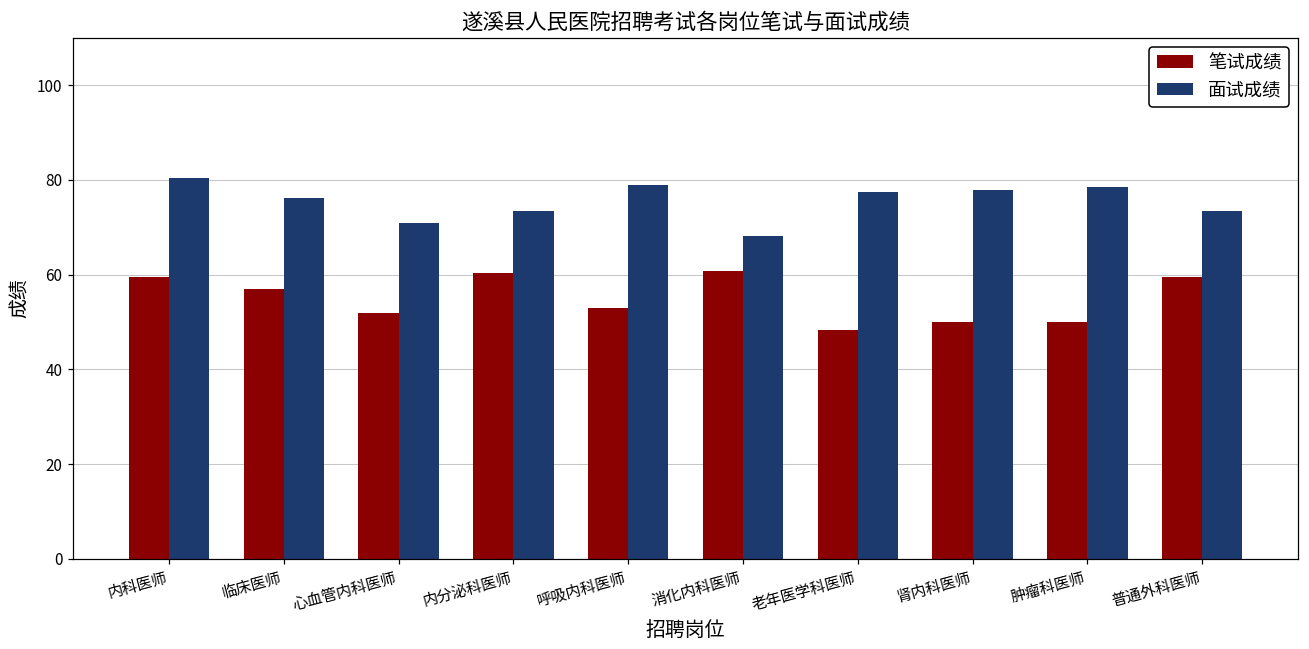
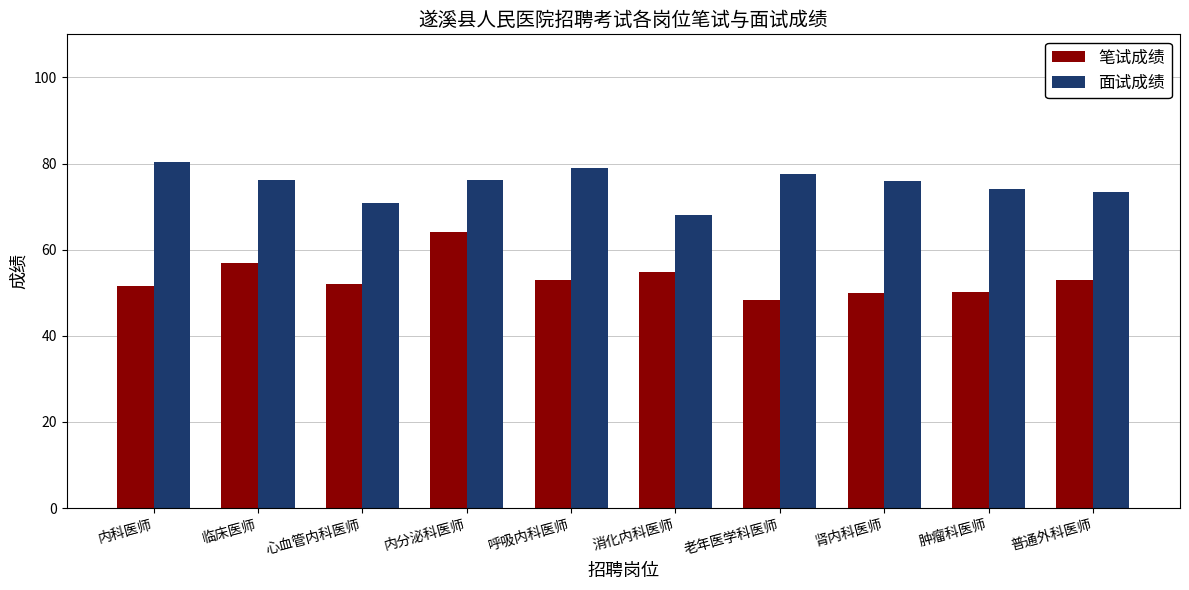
  {
    "笔试成绩": {
-     "内科医师": 59,
+     "内科医师": 52,
      "临床医师": 57,
      "心血管内科医师": 52,
-     "内分泌科医师": 60,
+     "内分泌科医师": 64,
      "呼吸内科医师": 53,
-     "消化内科医师": 61,
+     "消化内科医师": 55,
      "老年医学科医师": 48,
      "肾内科医师": 50,
      "肿瘤科医师": 50,
-     "普通外科医师": 60
+     "普通外科医师": 53
    },
    "面试成绩": {
      "内科医师": 80,
      "临床医师": 76,
      "心血管内科医师": 71,
-     "内分泌科医师": 73,
+     "内分泌科医师": 76,
      "呼吸内科医师": 79,
      "消化内科医师": 68,
      "老年医学科医师": 78,
-     "肾内科医师": 78,
-     "肿瘤科医师": 78,
+     "肾内科医师": 76,
+     "肿瘤科医师": 74,
      "普通外科医师": 74
    }
  }
